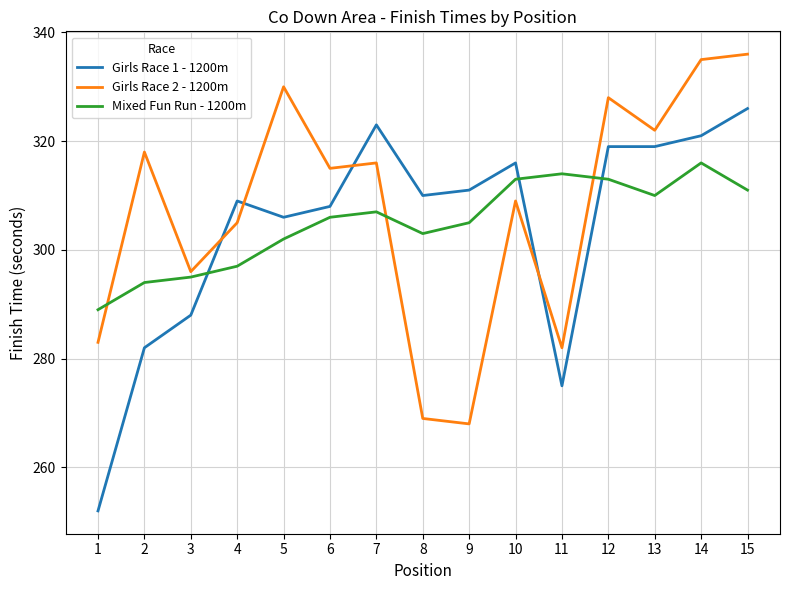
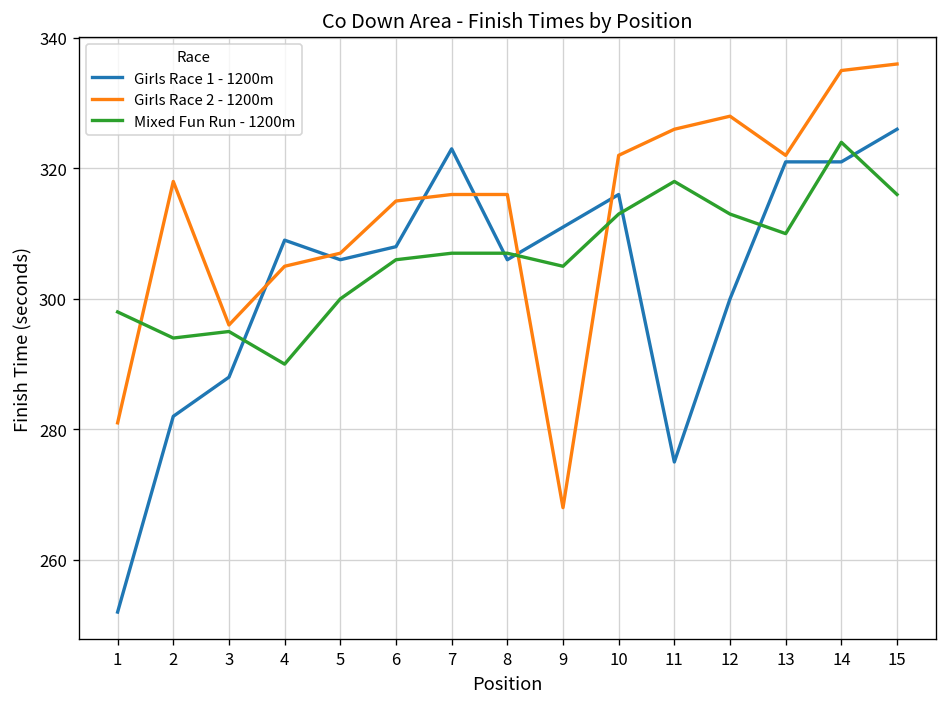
  {
    "Girls Race 1 - 1200m": {
      "1": 252,
      "2": 282,
      "3": 288,
      "4": 309,
      "5": 306,
      "6": 308,
      "7": 323,
-     "8": 310,
+     "8": 306,
      "9": 311,
      "10": 316,
      "11": 275,
-     "12": 319,
-     "13": 319,
+     "12": 300,
+     "13": 321,
      "14": 321,
      "15": 326
    },
    "Girls Race 2 - 1200m": {
-     "1": 283,
+     "1": 281,
      "2": 318,
      "3": 296,
      "4": 305,
-     "5": 330,
+     "5": 307,
      "6": 315,
      "7": 316,
-     "8": 269,
+     "8": 316,
      "9": 268,
-     "10": 309,
-     "11": 282,
+     "10": 322,
+     "11": 326,
      "12": 328,
      "13": 322,
      "14": 335,
      "15": 336
    },
    "Mixed Fun Run - 1200m": {
-     "1": 289,
+     "1": 298,
      "2": 294,
      "3": 295,
-     "4": 297,
-     "5": 302,
+     "4": 290,
+     "5": 300,
      "6": 306,
      "7": 307,
-     "8": 303,
+     "8": 307,
      "9": 305,
      "10": 313,
-     "11": 314,
+     "11": 318,
      "12": 313,
      "13": 310,
-     "14": 316,
-     "15": 311
+     "14": 324,
+     "15": 316
    }
  }
